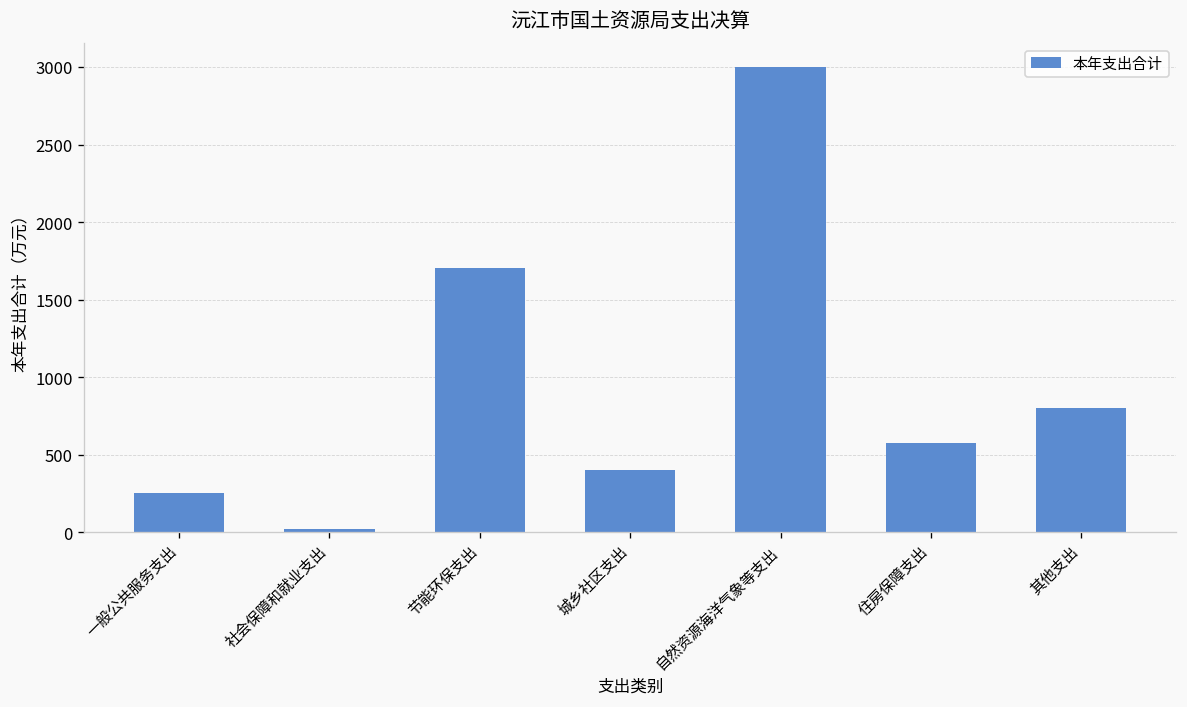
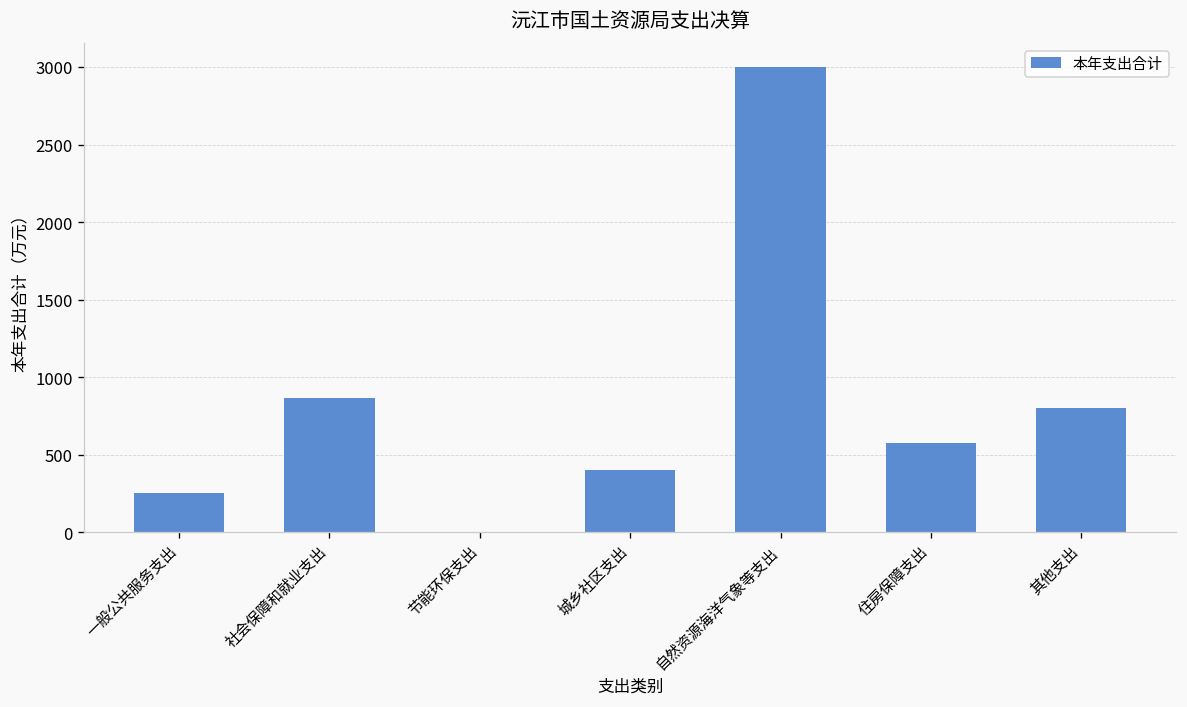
  {
    "一般公共服务支出": 250,
-   "社会保障和就业支出": 20,
-   "节能环保支出": 1710,
+   "社会保障和就业支出": 870,
+   "节能环保支出": 0,
    "城乡社区支出": 400,
    "自然资源海洋气象等支出": 3000,
    "住房保障支出": 580,
    "其他支出": 800
  }
